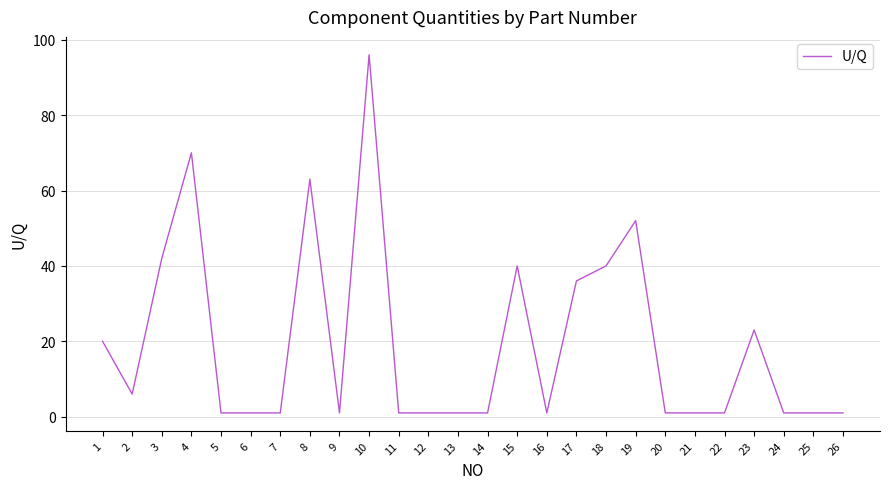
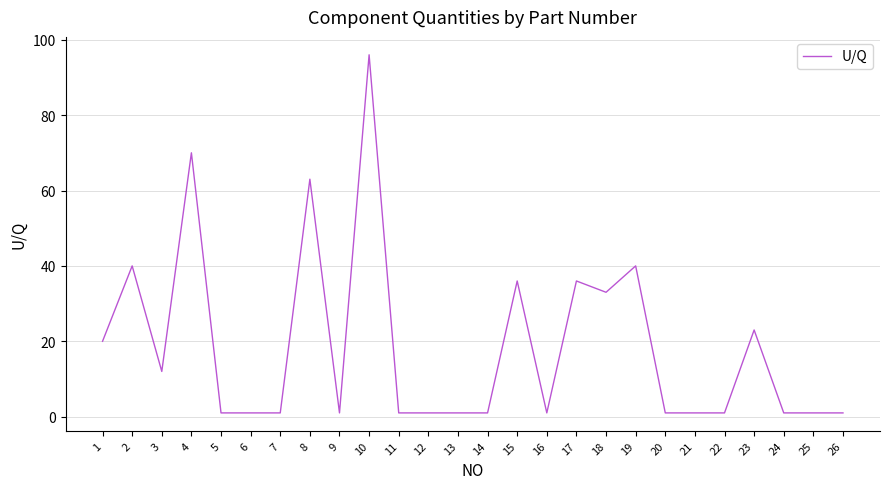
  {
    "1": 20,
-   "2": 6,
-   "3": 42,
+   "2": 40,
+   "3": 12,
    "4": 70,
    "5": 1,
    "6": 1,
    "7": 1,
    "8": 63,
    "9": 1,
    "10": 96,
    "11": 1,
    "12": 1,
    "13": 1,
    "14": 1,
-   "15": 40,
+   "15": 36,
    "16": 1,
    "17": 36,
-   "18": 40,
-   "19": 52,
+   "18": 33,
+   "19": 40,
    "20": 1,
    "21": 1,
    "22": 1,
    "23": 23,
    "24": 1,
    "25": 1,
    "26": 1
  }
